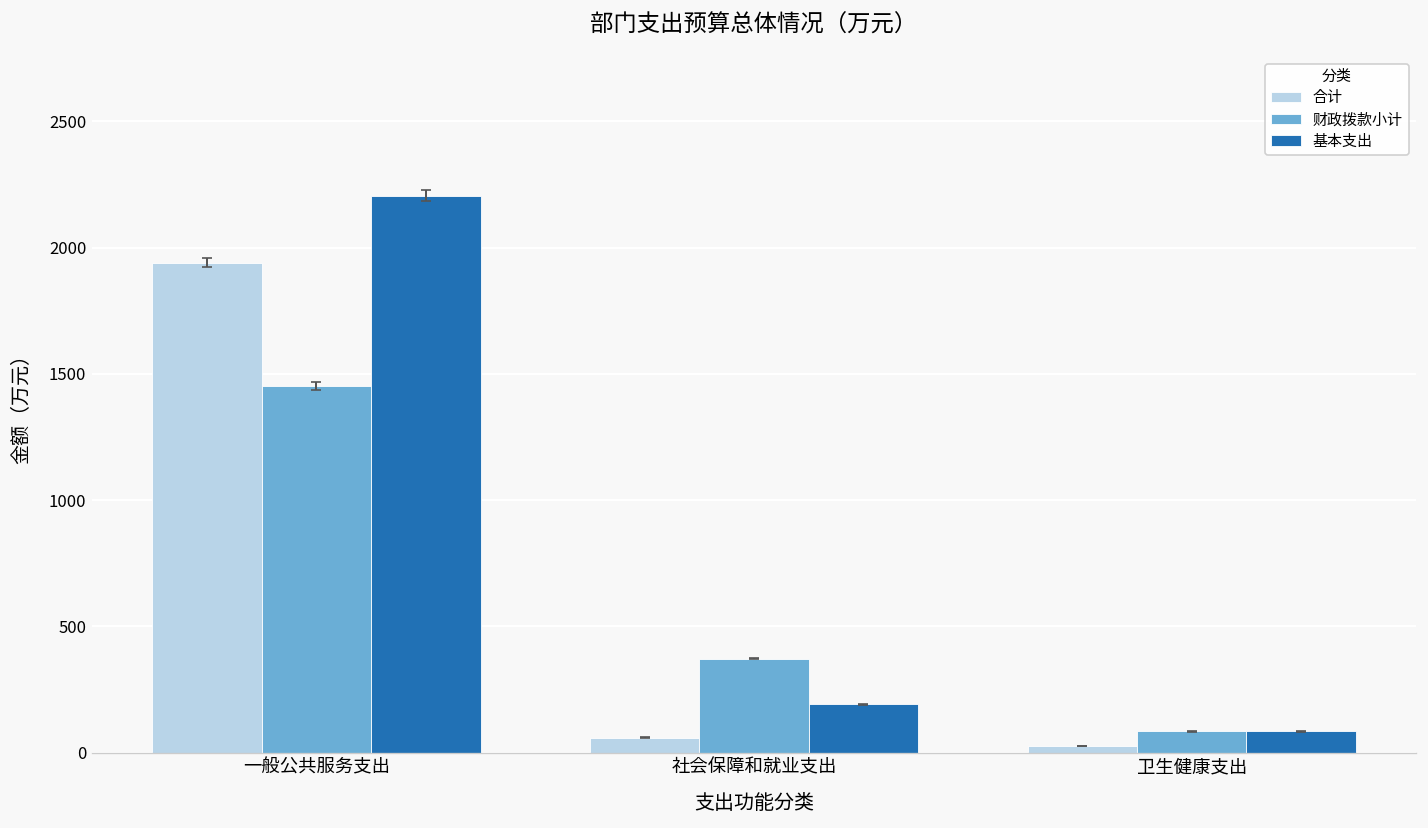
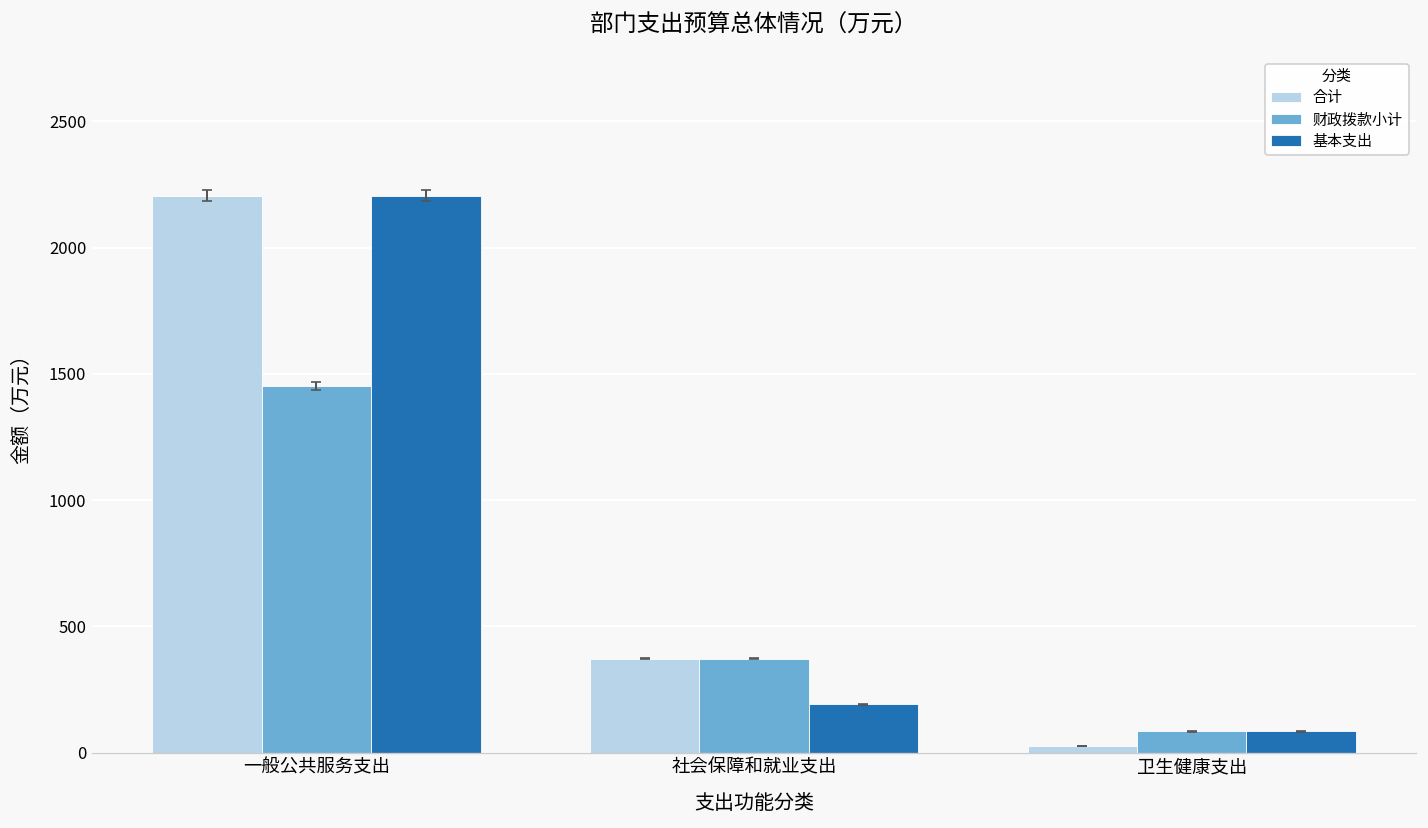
  {
    "合计": {
-     "一般公共服务支出": 1940,
-     "社会保障和就业支出": 60,
+     "一般公共服务支出": 2210,
+     "社会保障和就业支出": 370,
      "卫生健康支出": 30
    },
    "财政拨款小计": {
      "一般公共服务支出": 1450,
      "社会保障和就业支出": 370,
      "卫生健康支出": 80
    }
  }
